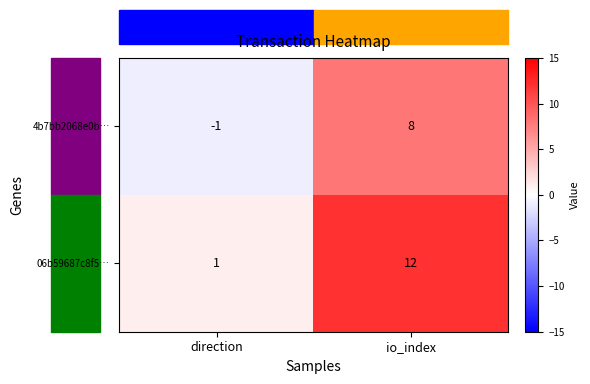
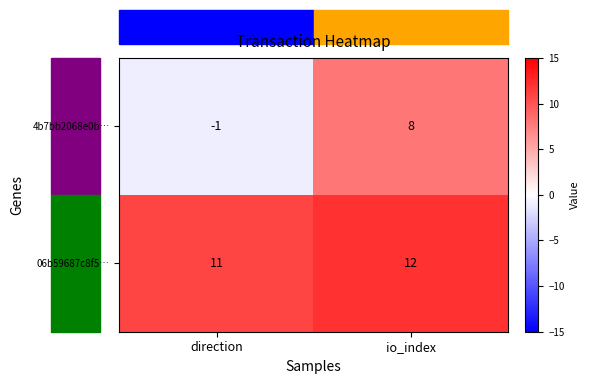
  {
    "4b7bb2068e0b…": {
      "direction": -1,
      "io_index": 8
    },
    "06b59687c8f5…": {
-     "direction": 1,
+     "direction": 11,
      "io_index": 12
    }
  }
